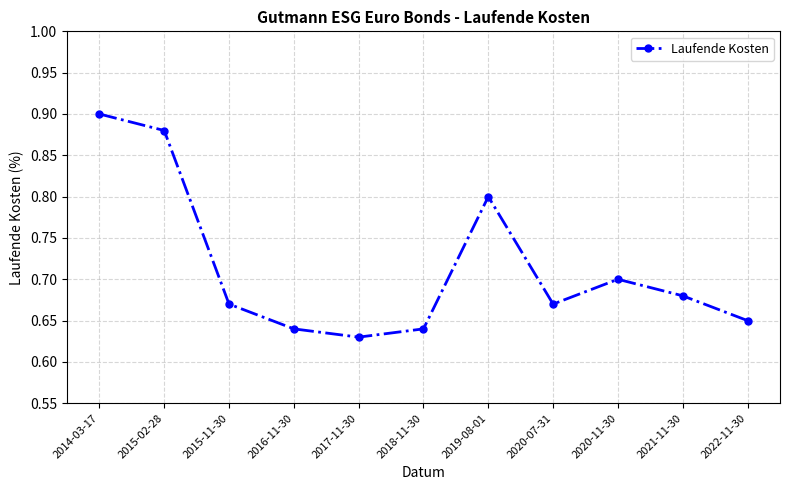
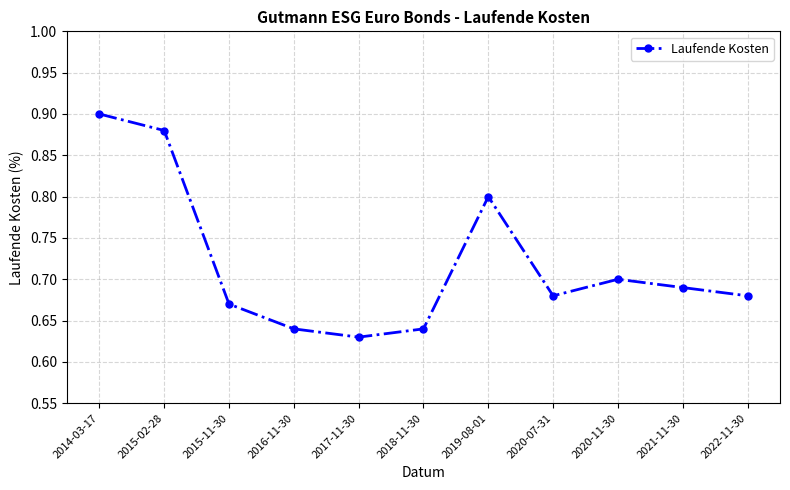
  {
    "2014-03-17": 0.90,
    "2015-02-28": 0.88,
    "2015-11-30": 0.67,
    "2016-11-30": 0.64,
    "2017-11-30": 0.63,
    "2018-11-30": 0.64,
    "2019-08-01": 0.80,
-   "2020-07-31": 0.67,
+   "2020-07-31": 0.68,
    "2020-11-30": 0.70,
-   "2021-11-30": 0.68,
-   "2022-11-30": 0.65
+   "2021-11-30": 0.69,
+   "2022-11-30": 0.68
  }
